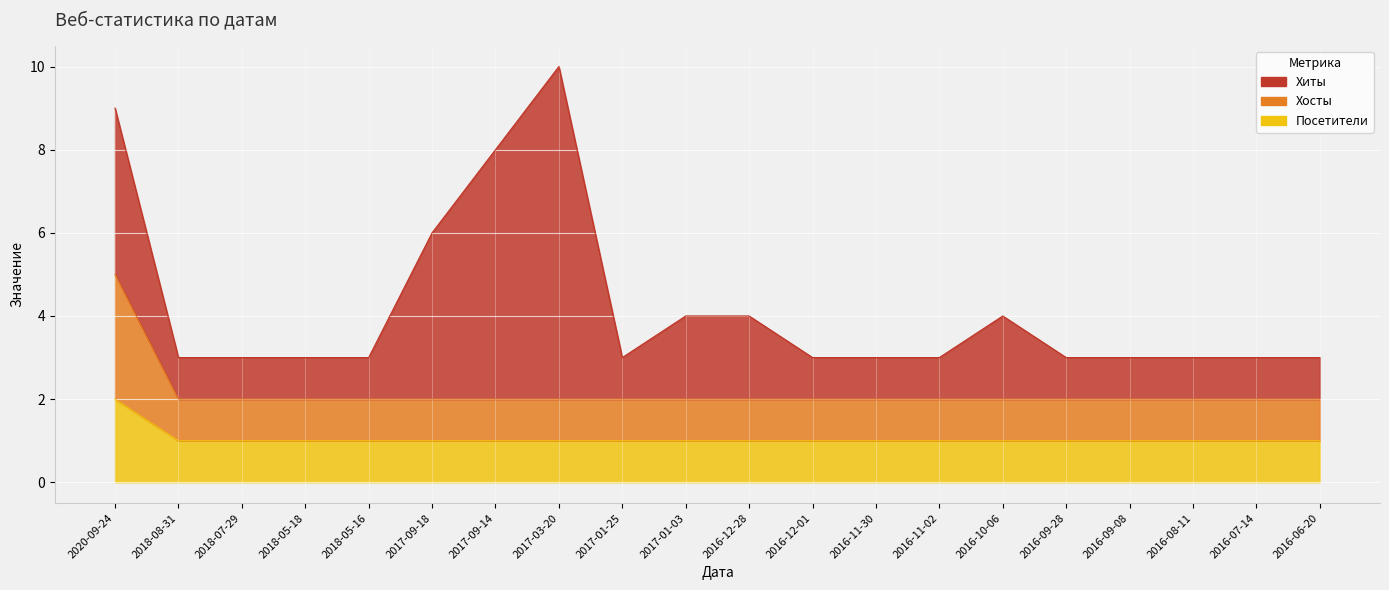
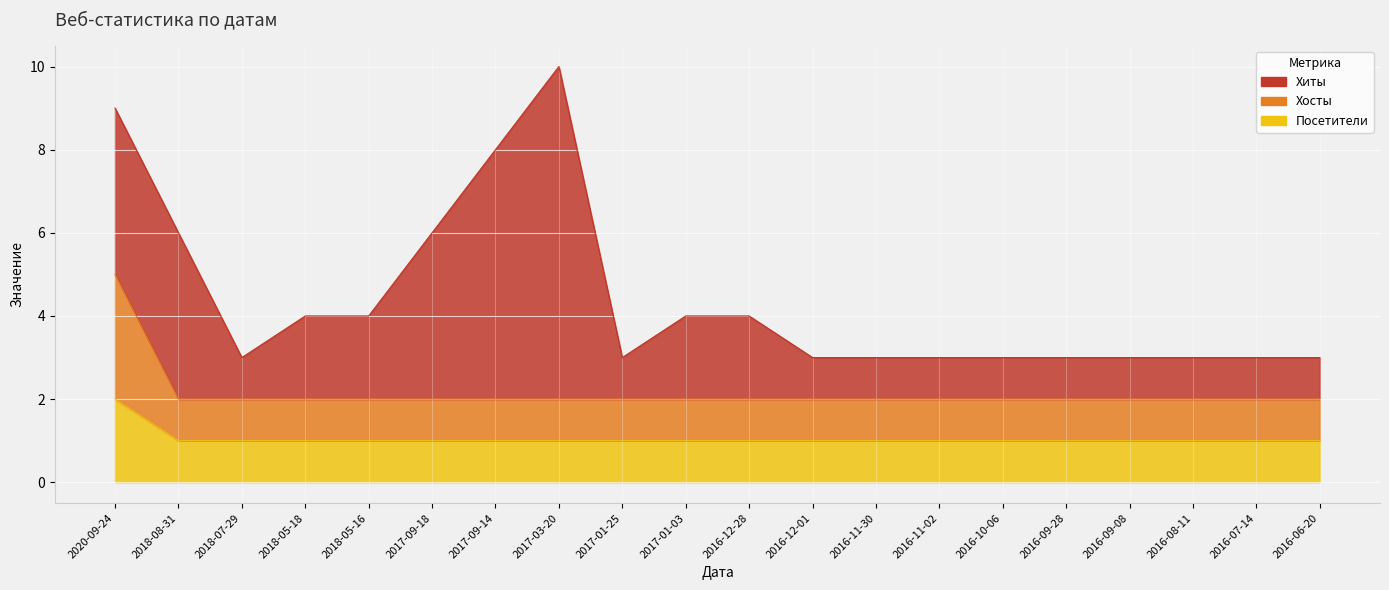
  {
    "Посетители": {
      "2020-09-24": 2,
      "2018-08-31": 1,
      "2018-07-29": 1,
      "2018-05-18": 1,
      "2018-05-16": 1,
      "2017-09-18": 1,
      "2017-09-14": 1,
      "2017-03-20": 1,
      "2017-01-25": 1,
      "2017-01-03": 1,
      "2016-12-28": 1,
      "2016-12-01": 1,
      "2016-11-30": 1,
      "2016-11-02": 1,
      "2016-10-06": 1,
      "2016-09-28": 1,
      "2016-09-08": 1,
      "2016-08-11": 1,
      "2016-07-14": 1,
      "2016-06-20": 1
    },
    "Хосты": {
      "2020-09-24": 3,
      "2018-08-31": 1,
      "2018-07-29": 1,
      "2018-05-18": 1,
      "2018-05-16": 1,
      "2017-09-18": 1,
      "2017-09-14": 1,
      "2017-03-20": 1,
      "2017-01-25": 1,
      "2017-01-03": 1,
      "2016-12-28": 1,
      "2016-12-01": 1,
      "2016-11-30": 1,
      "2016-11-02": 1,
      "2016-10-06": 1,
      "2016-09-28": 1,
      "2016-09-08": 1,
      "2016-08-11": 1,
      "2016-07-14": 1,
      "2016-06-20": 1
    },
    "Хиты": {
      "2020-09-24": 4,
-     "2018-08-31": 1,
+     "2018-08-31": 4,
      "2018-07-29": 1,
-     "2018-05-18": 1,
-     "2018-05-16": 1,
+     "2018-05-18": 2,
+     "2018-05-16": 2,
      "2017-09-18": 4,
      "2017-09-14": 6,
      "2017-03-20": 8,
      "2017-01-25": 1,
      "2017-01-03": 2,
      "2016-12-28": 2,
      "2016-12-01": 1,
      "2016-11-30": 1,
      "2016-11-02": 1,
-     "2016-10-06": 2,
+     "2016-10-06": 1,
      "2016-09-28": 1,
      "2016-09-08": 1,
      "2016-08-11": 1,
      "2016-07-14": 1,
      "2016-06-20": 1
    }
  }
